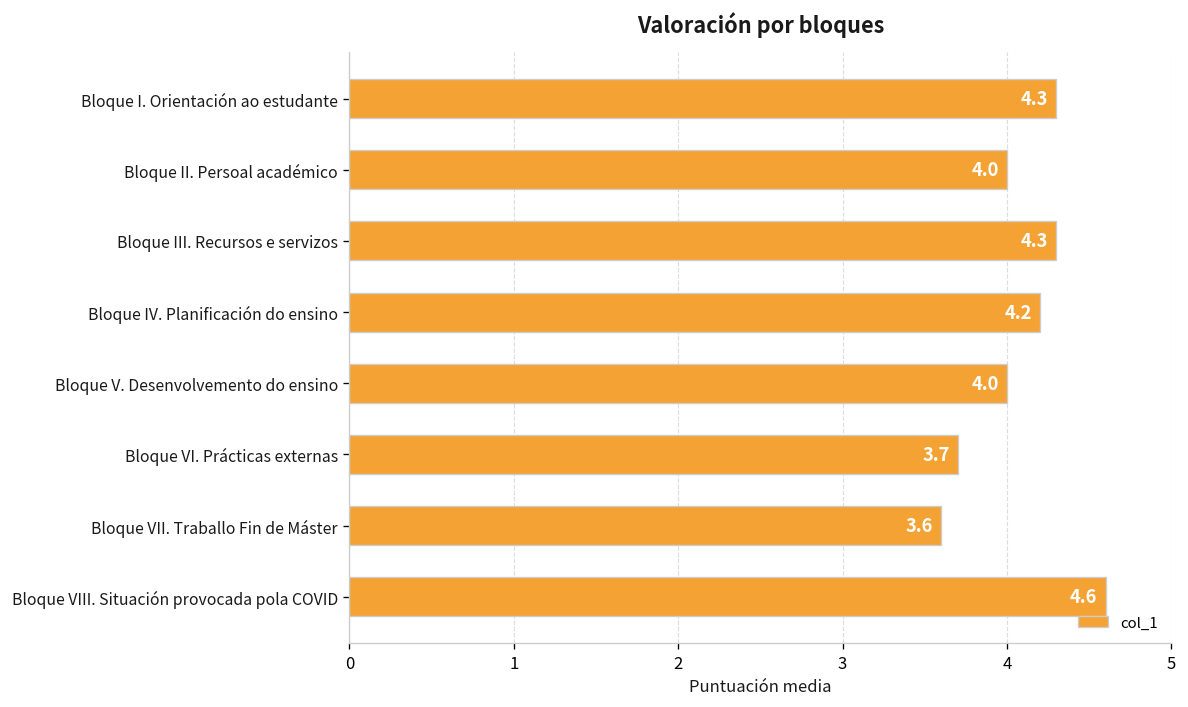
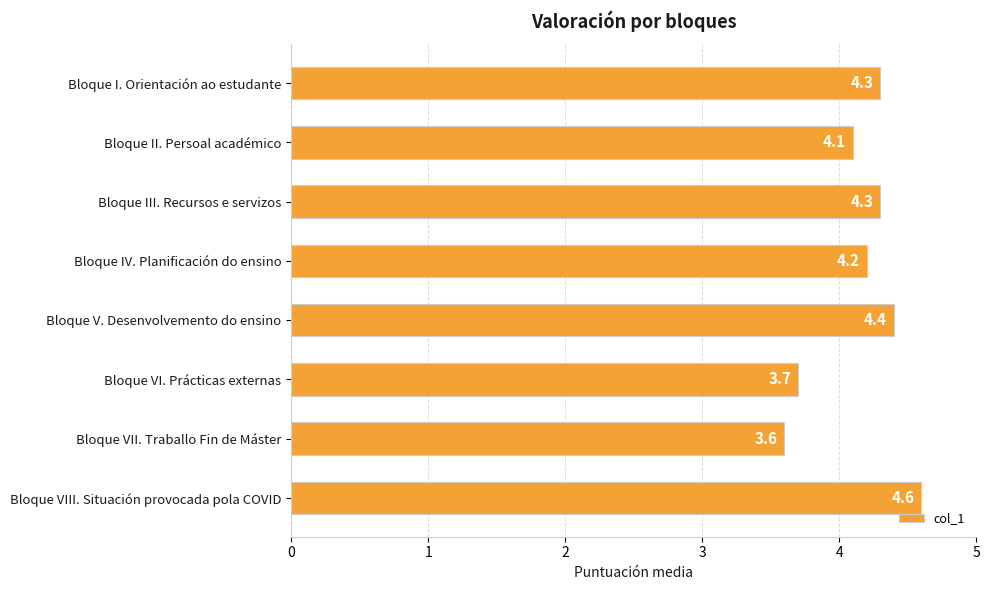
  {
    "Bloque I. Orientación ao estudante": 4.3,
-   "Bloque II. Persoal académico": 4.0,
+   "Bloque II. Persoal académico": 4.1,
    "Bloque III. Recursos e servizos": 4.3,
    "Bloque IV. Planificación do ensino": 4.2,
-   "Bloque V. Desenvolvemento do ensino": 4.0,
+   "Bloque V. Desenvolvemento do ensino": 4.4,
    "Bloque VI. Prácticas externas": 3.7,
    "Bloque VII. Traballo Fin de Máster": 3.6,
    "Bloque VIII. Situación provocada pola COVID": 4.6
  }
